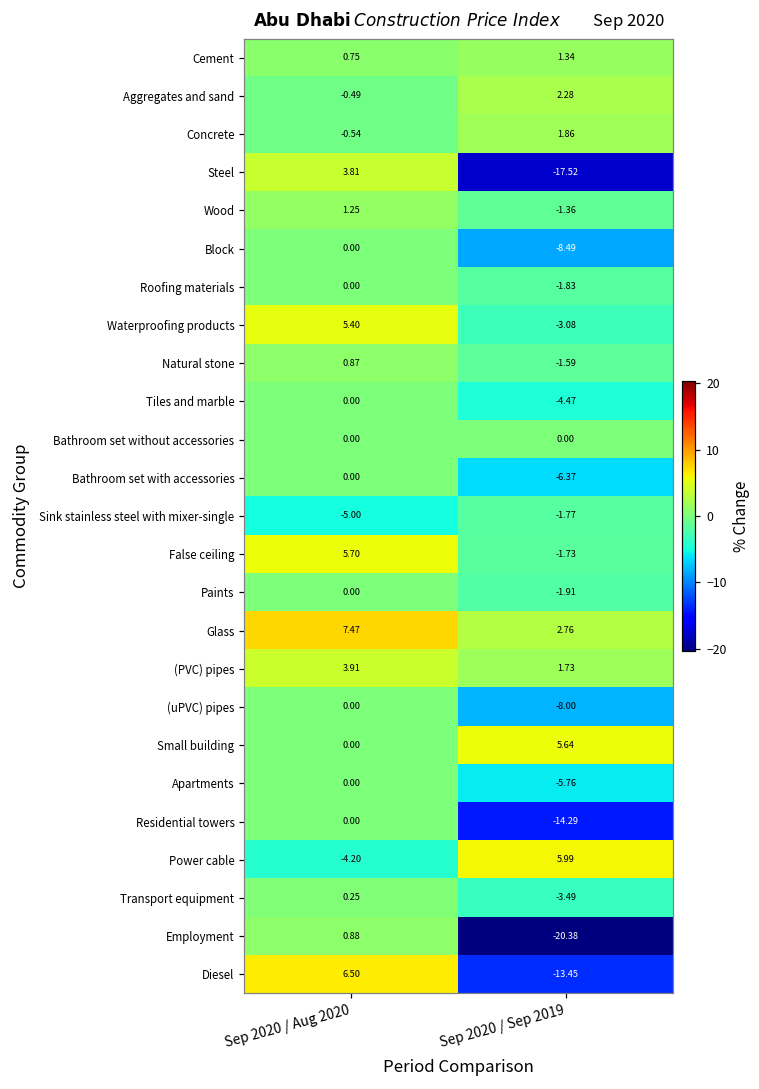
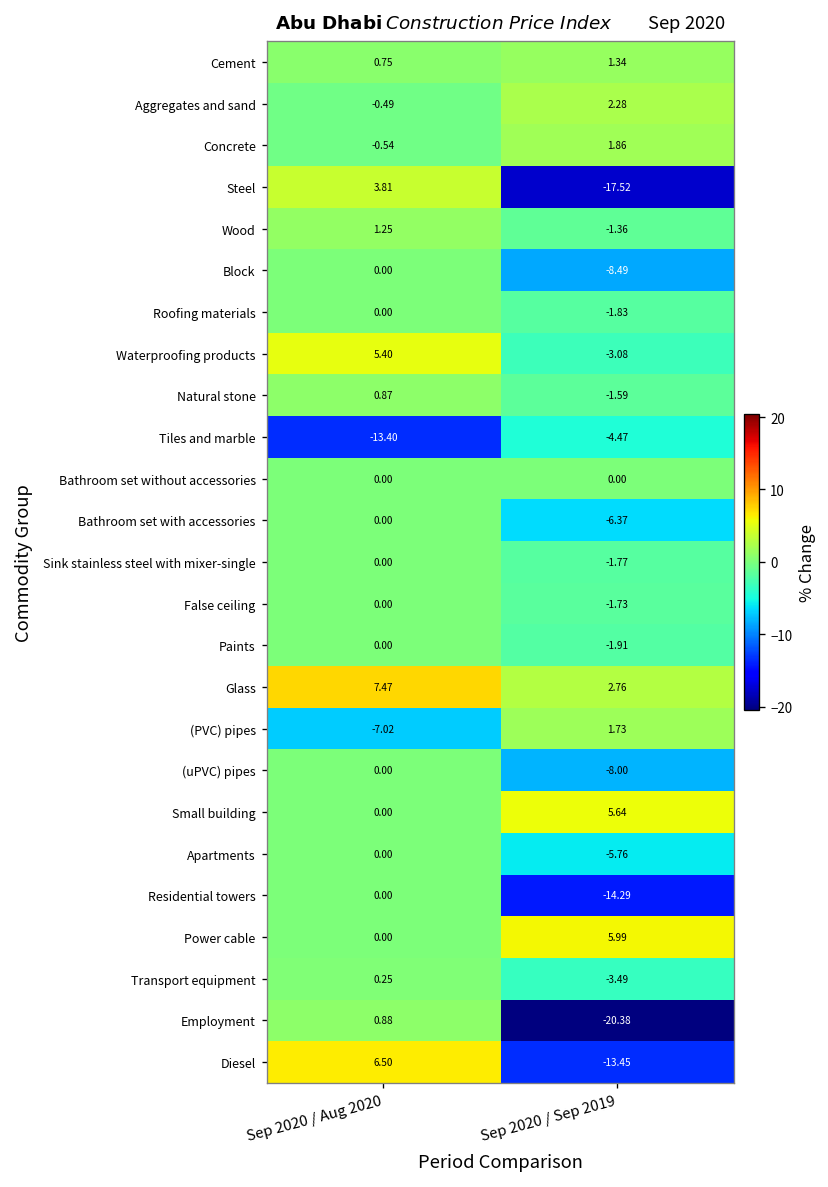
  {
    "Cement": {
      "Sep 2020 / Aug 2020": 0.75,
      "Sep 2020 / Sep 2019": 1.34
    },
    "Aggregates and sand": {
      "Sep 2020 / Aug 2020": -0.49,
      "Sep 2020 / Sep 2019": 2.28
    },
    "Concrete": {
      "Sep 2020 / Aug 2020": -0.54,
      "Sep 2020 / Sep 2019": 1.86
    },
    "Steel": {
      "Sep 2020 / Aug 2020": 3.81,
      "Sep 2020 / Sep 2019": -17.52
    },
    "Wood": {
      "Sep 2020 / Aug 2020": 1.25,
      "Sep 2020 / Sep 2019": -1.36
    },
    "Block": {
      "Sep 2020 / Aug 2020": 0.00,
      "Sep 2020 / Sep 2019": -8.49
    },
    "Roofing materials": {
      "Sep 2020 / Aug 2020": 0.00,
      "Sep 2020 / Sep 2019": -1.83
    },
    "Waterproofing products": {
      "Sep 2020 / Aug 2020": 5.40,
      "Sep 2020 / Sep 2019": -3.08
    },
    "Natural stone": {
      "Sep 2020 / Aug 2020": 0.87,
      "Sep 2020 / Sep 2019": -1.59
    },
    "Tiles and marble": {
-     "Sep 2020 / Aug 2020": 0.00,
+     "Sep 2020 / Aug 2020": -13.40,
      "Sep 2020 / Sep 2019": -4.47
    },
    "Bathroom set without accessories": {
      "Sep 2020 / Aug 2020": 0.00,
      "Sep 2020 / Sep 2019": 0.00
    },
    "Bathroom set with accessories": {
      "Sep 2020 / Aug 2020": 0.00,
      "Sep 2020 / Sep 2019": -6.37
    },
    "Sink stainless steel with mixer-single": {
-     "Sep 2020 / Aug 2020": -5.00,
+     "Sep 2020 / Aug 2020": 0.00,
      "Sep 2020 / Sep 2019": -1.77
    },
    "False ceiling": {
-     "Sep 2020 / Aug 2020": 5.70,
+     "Sep 2020 / Aug 2020": 0.00,
      "Sep 2020 / Sep 2019": -1.73
    },
    "Paints": {
      "Sep 2020 / Aug 2020": 0.00,
      "Sep 2020 / Sep 2019": -1.91
    },
    "Glass": {
      "Sep 2020 / Aug 2020": 7.47,
      "Sep 2020 / Sep 2019": 2.76
    },
    "(PVC) pipes": {
-     "Sep 2020 / Aug 2020": 3.91,
+     "Sep 2020 / Aug 2020": -7.02,
      "Sep 2020 / Sep 2019": 1.73
    },
    "(uPVC) pipes": {
      "Sep 2020 / Aug 2020": 0.00,
      "Sep 2020 / Sep 2019": -8.00
    },
    "Small building": {
      "Sep 2020 / Aug 2020": 0.00,
      "Sep 2020 / Sep 2019": 5.64
    },
    "Apartments": {
      "Sep 2020 / Aug 2020": 0.00,
      "Sep 2020 / Sep 2019": -5.76
    },
    "Residential towers": {
      "Sep 2020 / Aug 2020": 0.00,
      "Sep 2020 / Sep 2019": -14.29
    },
    "Power cable": {
-     "Sep 2020 / Aug 2020": -4.20,
+     "Sep 2020 / Aug 2020": 0.00,
      "Sep 2020 / Sep 2019": 5.99
    },
    "Transport equipment": {
      "Sep 2020 / Aug 2020": 0.25,
      "Sep 2020 / Sep 2019": -3.49
    },
    "Employment": {
      "Sep 2020 / Aug 2020": 0.88,
      "Sep 2020 / Sep 2019": -20.38
    },
    "Diesel": {
      "Sep 2020 / Aug 2020": 6.50,
      "Sep 2020 / Sep 2019": -13.45
    }
  }
